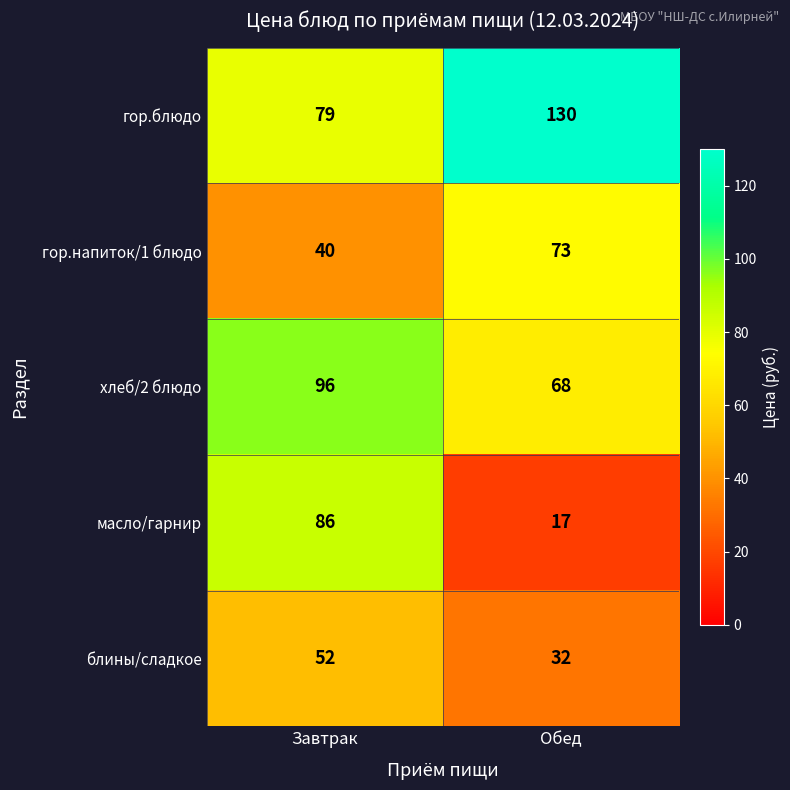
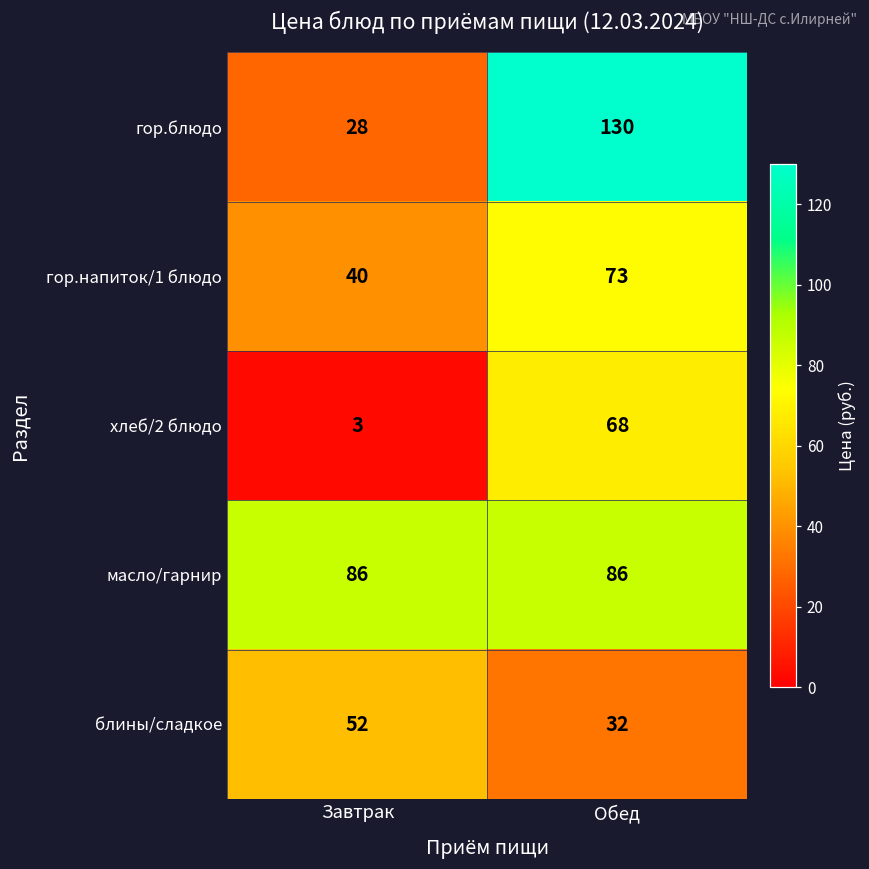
  {
    "гор.блюдо": {
-     "Завтрак": 79,
+     "Завтрак": 28,
      "Обед": 130
    },
    "гор.напиток/1 блюдо": {
      "Завтрак": 40,
      "Обед": 73
    },
    "хлеб/2 блюдо": {
-     "Завтрак": 96,
+     "Завтрак": 3,
      "Обед": 68
    },
    "масло/гарнир": {
      "Завтрак": 86,
-     "Обед": 17
+     "Обед": 86
    },
    "блины/сладкое": {
      "Завтрак": 52,
      "Обед": 32
    }
  }
